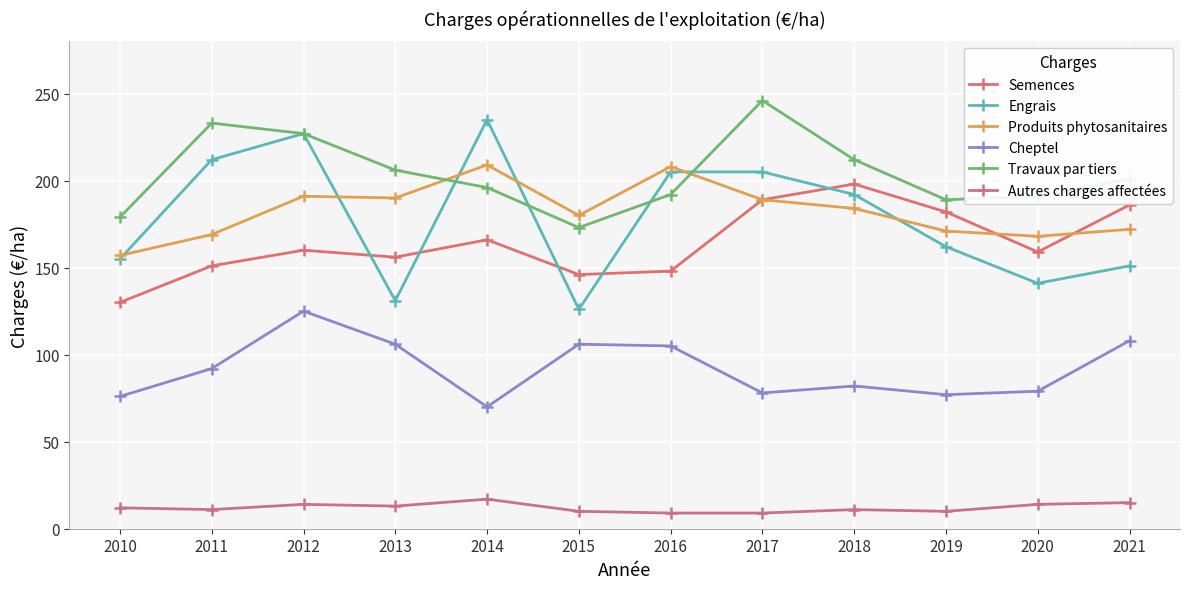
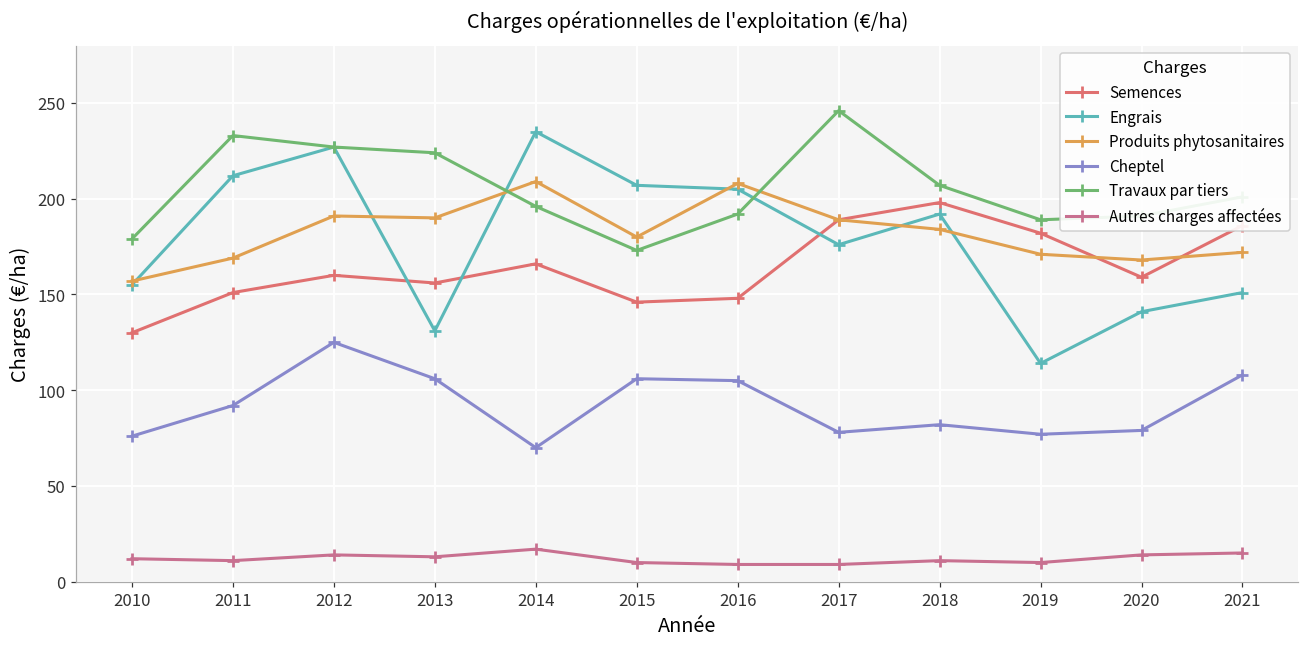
  {
    "Engrais": {
      "2010": 155,
      "2011": 212,
      "2013": 131,
      "2014": 235,
-     "2015": 126,
+     "2015": 207,
      "2016": 205,
-     "2017": 205,
+     "2017": 176,
      "2018": 192,
-     "2019": 162,
+     "2019": 114,
      "2020": 141,
      "2021": 151
    },
    "Cheptel": {
      "2010": 76,
      "2011": 92,
      "2012": 125,
      "2013": 106,
      "2014": 70,
      "2015": 106,
      "2016": 105,
      "2017": 78,
      "2018": 82,
      "2019": 77,
      "2020": 79,
      "2021": 108
    },
    "Travaux par tiers": {
      "2010": 179,
      "2011": 233,
-     "2013": 206,
+     "2013": 224,
      "2014": 196,
      "2015": 173,
      "2016": 192,
      "2017": 246,
-     "2018": 212,
+     "2018": 207,
      "2019": 189
    }
  }
